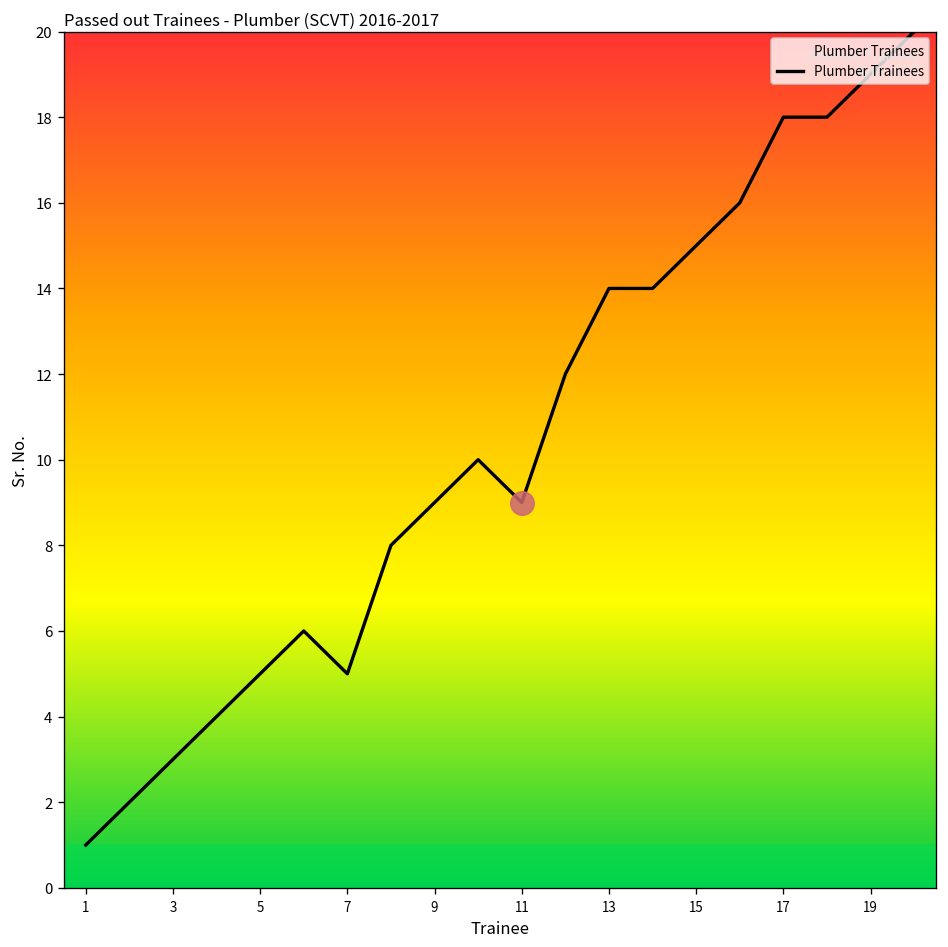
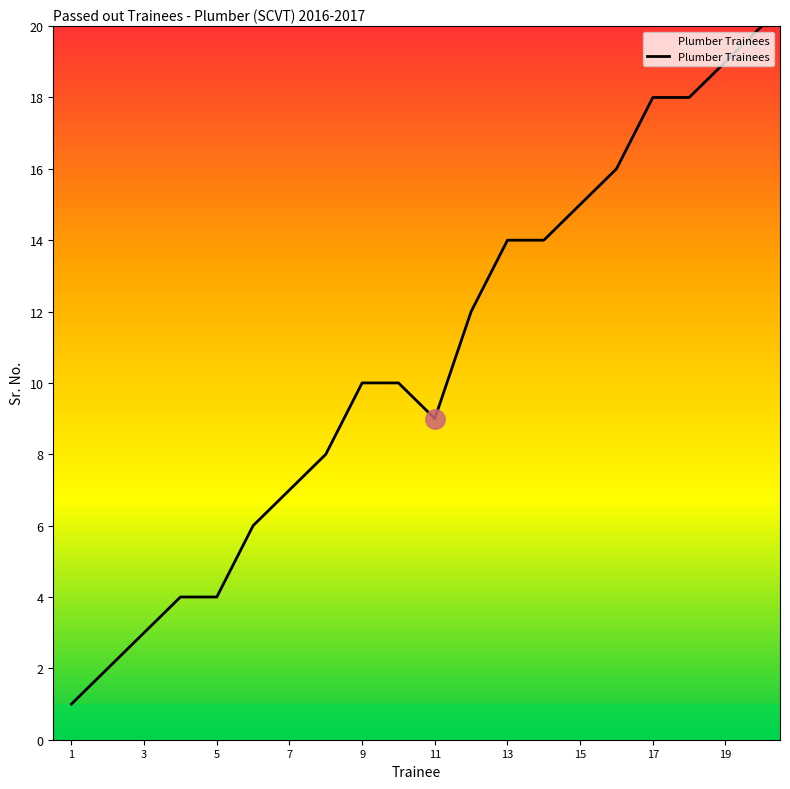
  {
    "Plumber Trainees": {
      "3": 3,
-     "5": 5,
-     "7": 5,
-     "9": 9,
+     "5": 4,
+     "7": 7,
+     "9": 10,
      "13": 14,
      "15": 15,
      "17": 18
    }
  }
